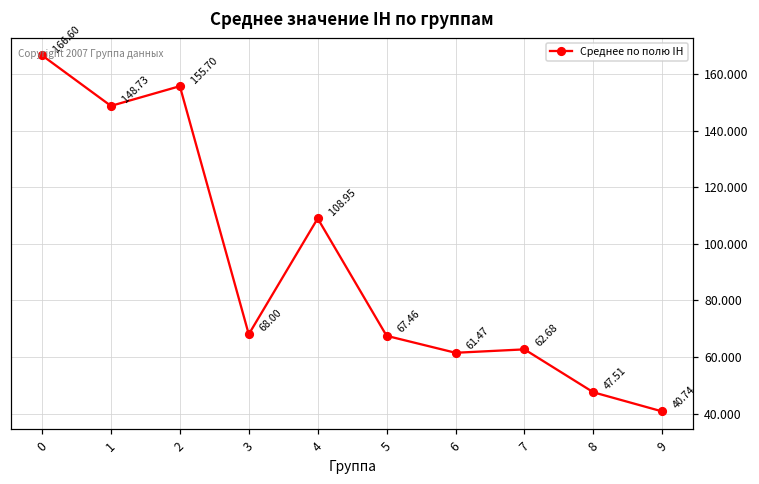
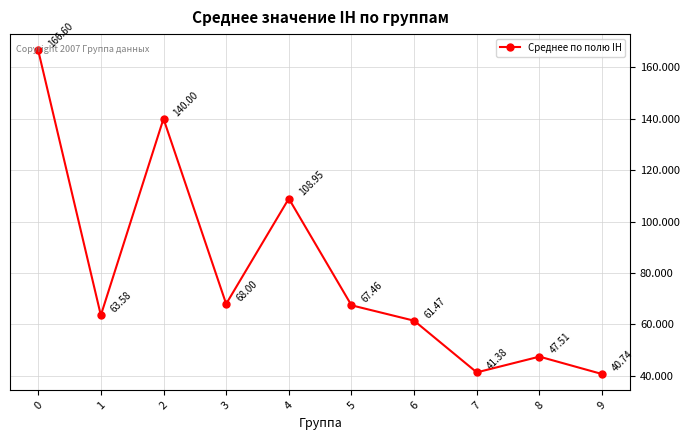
  {
-   "1": 148.73,
-   "2": 155.70,
+   "1": 63.58,
+   "2": 140.00,
    "3": 68.00,
    "4": 108.95,
    "5": 67.46,
    "6": 61.47,
-   "7": 62.68,
+   "7": 41.38,
    "8": 47.51,
    "9": 40.74
  }
